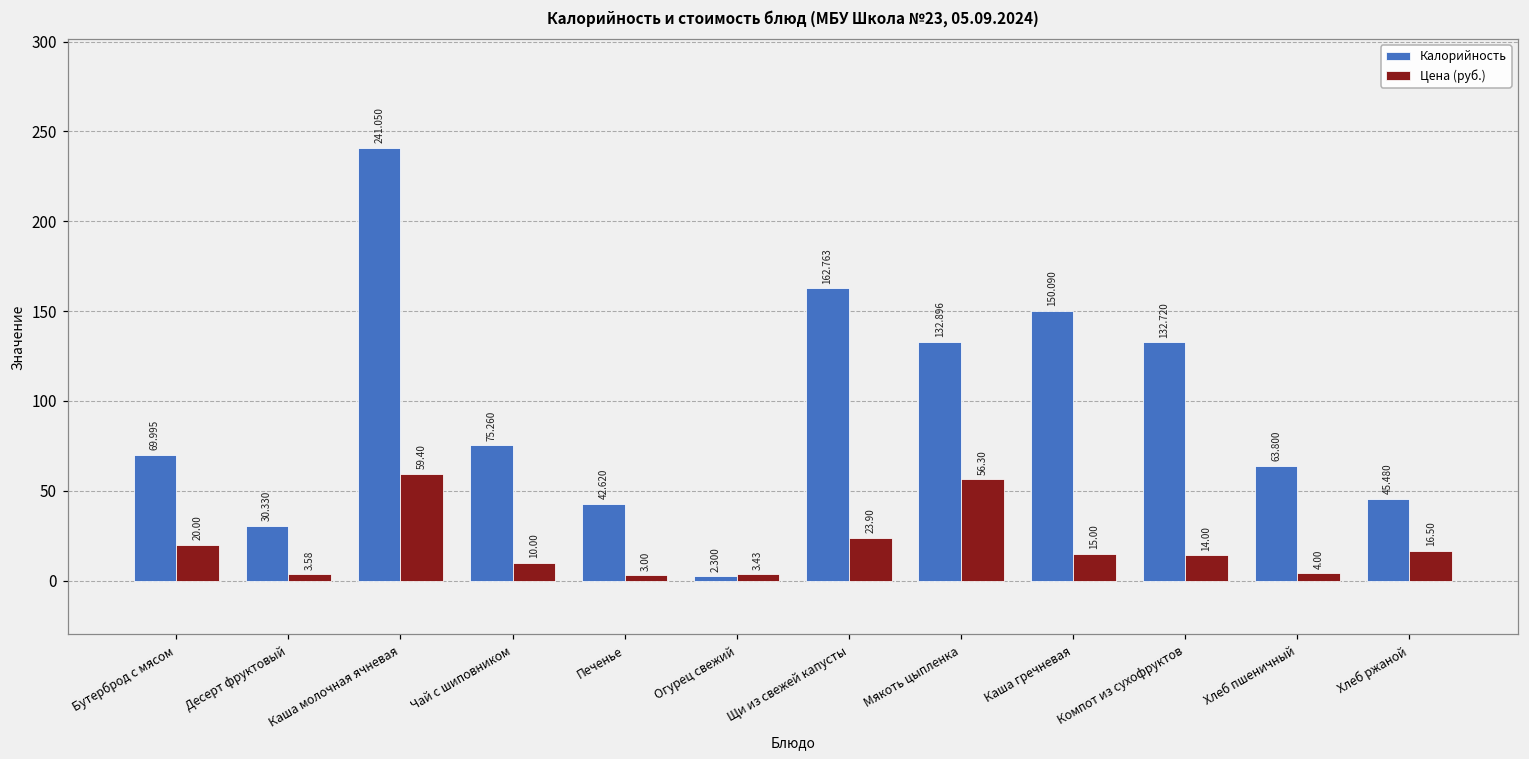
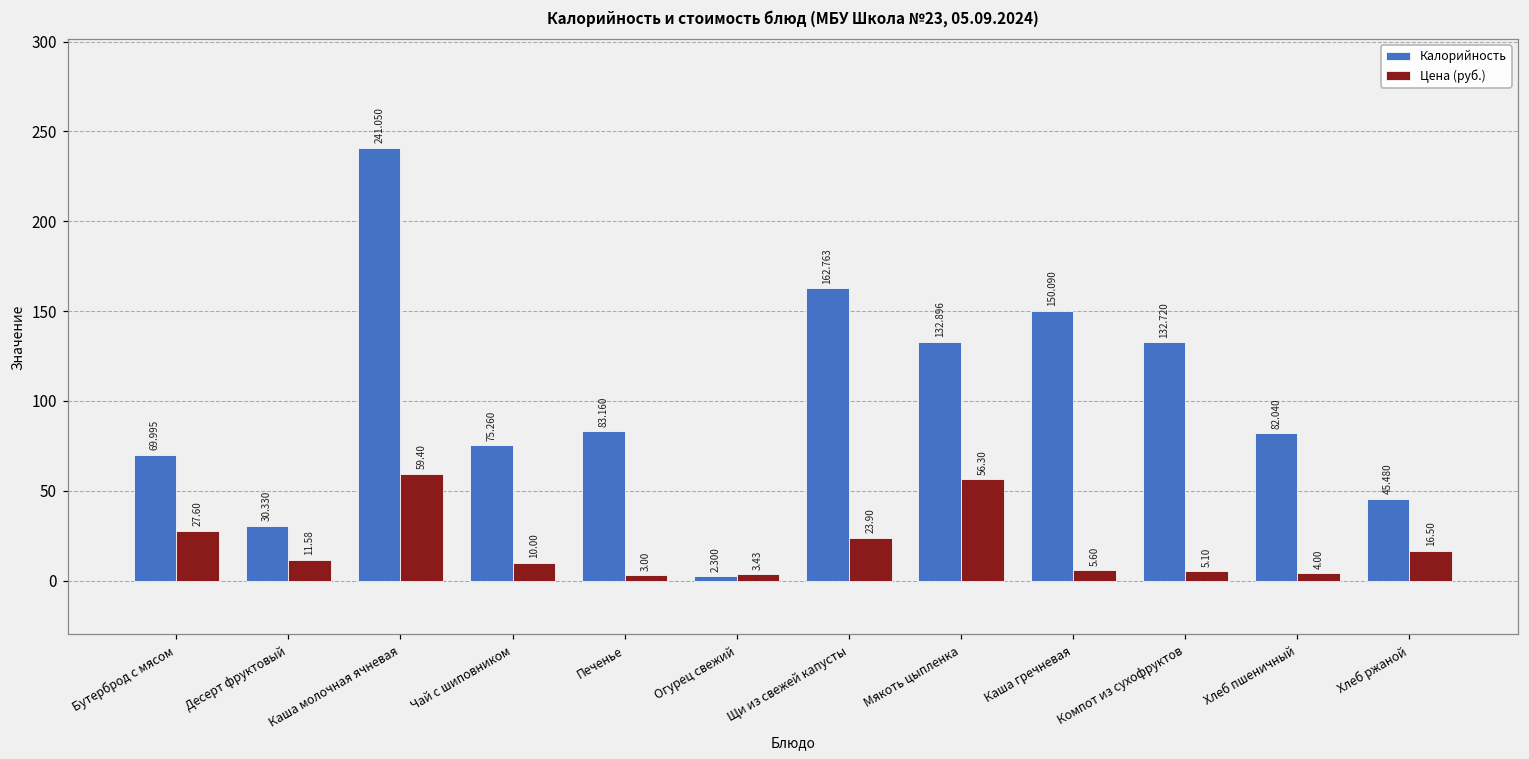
  {
    "Калорийность": {
      "Бутерброд с мясом": 69.995,
      "Десерт фруктовый": 30.330,
      "Каша молочная ячневая": 241.050,
      "Чай с шиповником": 75.260,
-     "Печенье": 42.620,
+     "Печенье": 83.160,
      "Огурец свежий": 2.300,
      "Щи из свежей капусты": 162.763,
      "Мякоть цыпленка": 132.896,
      "Каша гречневая": 150.090,
      "Компот из сухофруктов": 132.720,
-     "Хлеб пшеничный": 63.800,
+     "Хлеб пшеничный": 82.040,
      "Хлеб ржаной": 45.480
    },
    "Цена (руб.)": {
-     "Бутерброд с мясом": 20.00,
-     "Десерт фруктовый": 3.58,
+     "Бутерброд с мясом": 27.60,
+     "Десерт фруктовый": 11.58,
      "Каша молочная ячневая": 59.40,
      "Чай с шиповником": 10.00,
      "Печенье": 3.00,
      "Огурец свежий": 3.43,
      "Щи из свежей капусты": 23.90,
      "Мякоть цыпленка": 56.30,
-     "Каша гречневая": 15.00,
-     "Компот из сухофруктов": 14.00,
+     "Каша гречневая": 5.60,
+     "Компот из сухофруктов": 5.10,
      "Хлеб пшеничный": 4.00,
      "Хлеб ржаной": 16.50
    }
  }
